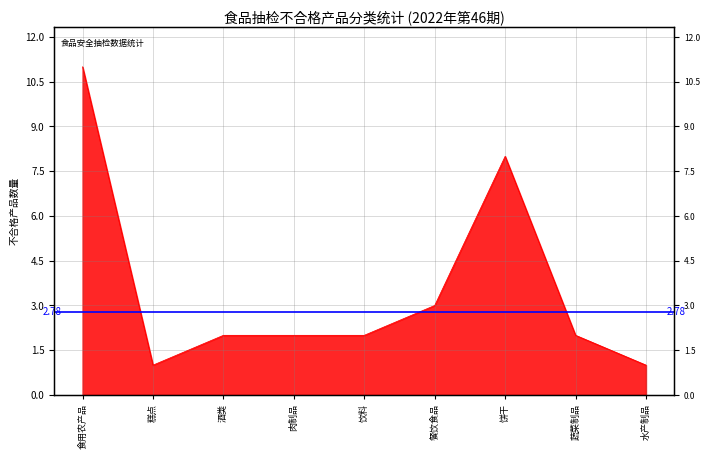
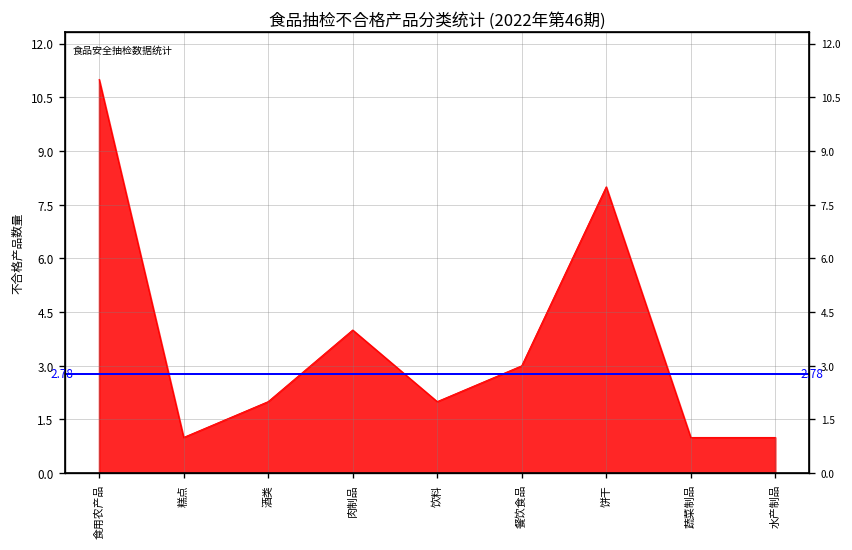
  {
    "食用农产品": 11,
    "糕点": 1,
    "酒类": 2,
-   "肉制品": 2,
+   "肉制品": 4,
    "饮料": 2,
    "餐饮食品": 3,
    "饼干": 8,
-   "蔬菜制品": 2,
+   "蔬菜制品": 1,
    "水产制品": 1
  }
